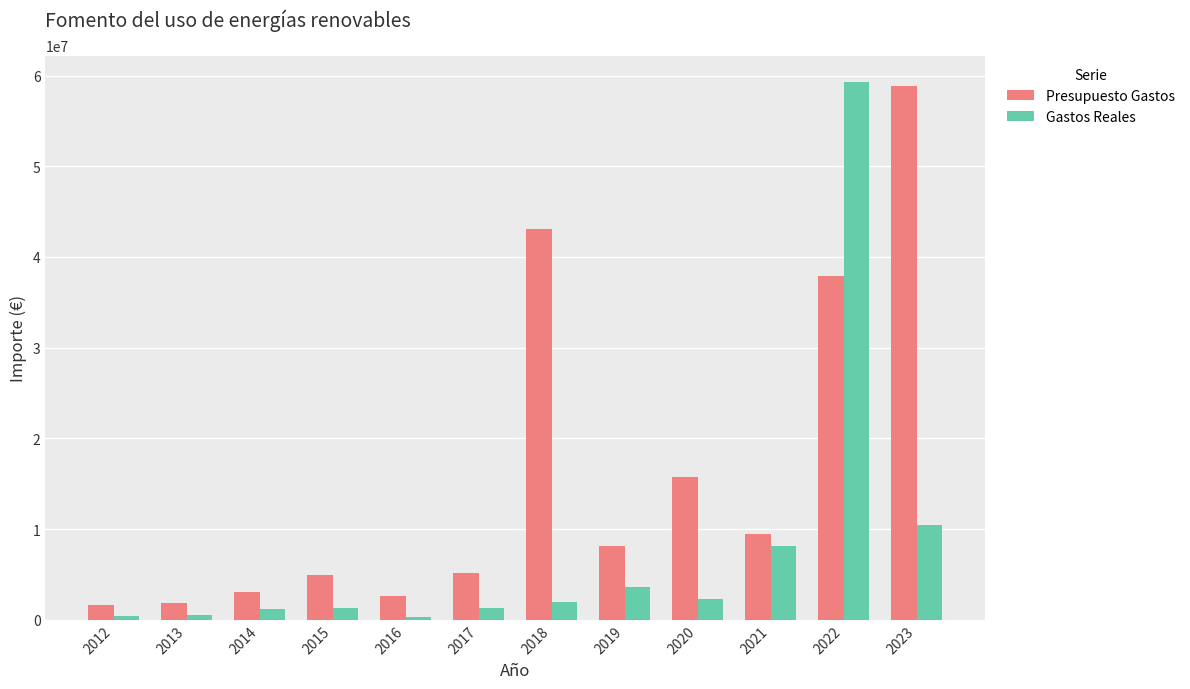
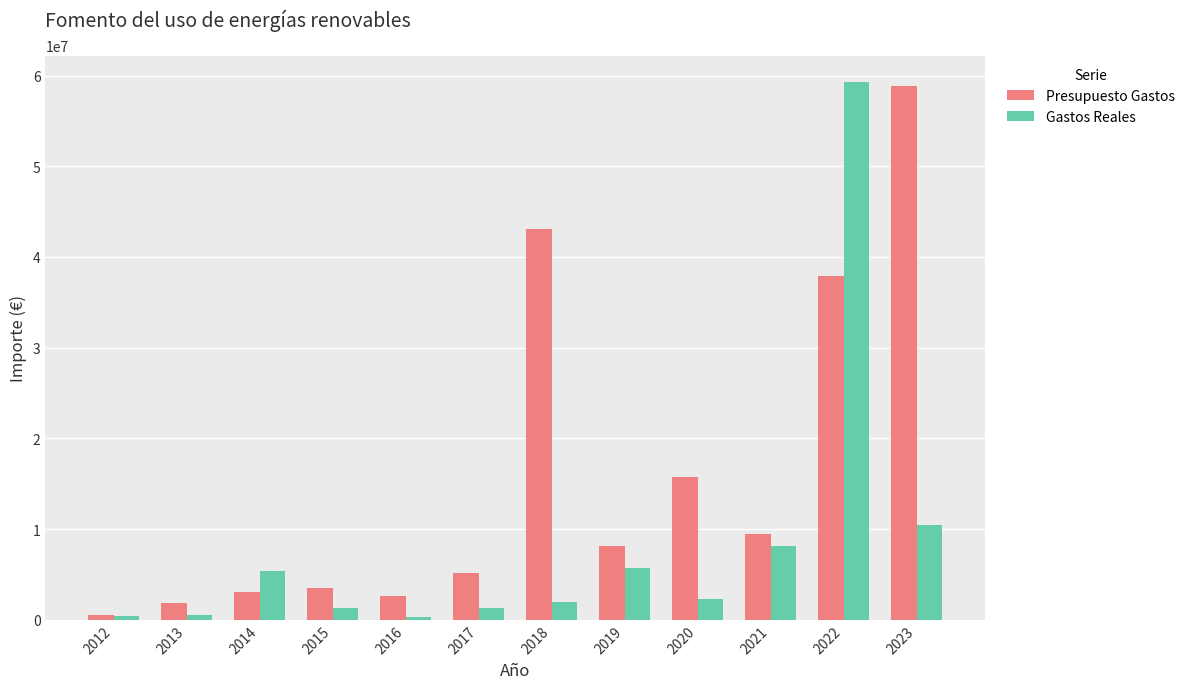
  {
    "Presupuesto Gastos": {
-     "2012": 2000000,
+     "2012": 0,
      "2013": 2000000,
      "2014": 3000000,
-     "2015": 5000000,
+     "2015": 3000000,
      "2016": 3000000,
      "2017": 5000000,
      "2018": 43000000,
      "2019": 8000000,
      "2020": 16000000,
      "2021": 9000000,
      "2022": 38000000,
      "2023": 59000000
    },
    "Gastos Reales": {
      "2012": 0,
      "2013": 1000000,
-     "2014": 1000000,
+     "2014": 5000000,
      "2015": 1000000,
      "2016": 0,
      "2017": 1000000,
      "2018": 2000000,
-     "2019": 4000000,
+     "2019": 6000000,
      "2020": 2000000,
      "2021": 8000000,
      "2022": 59000000,
      "2023": 10000000
    }
  }
